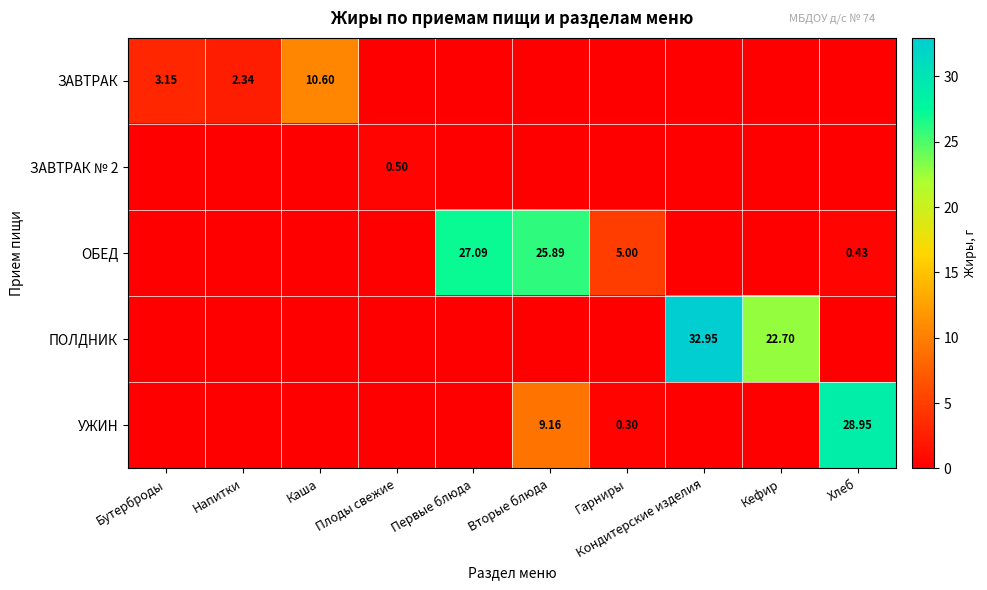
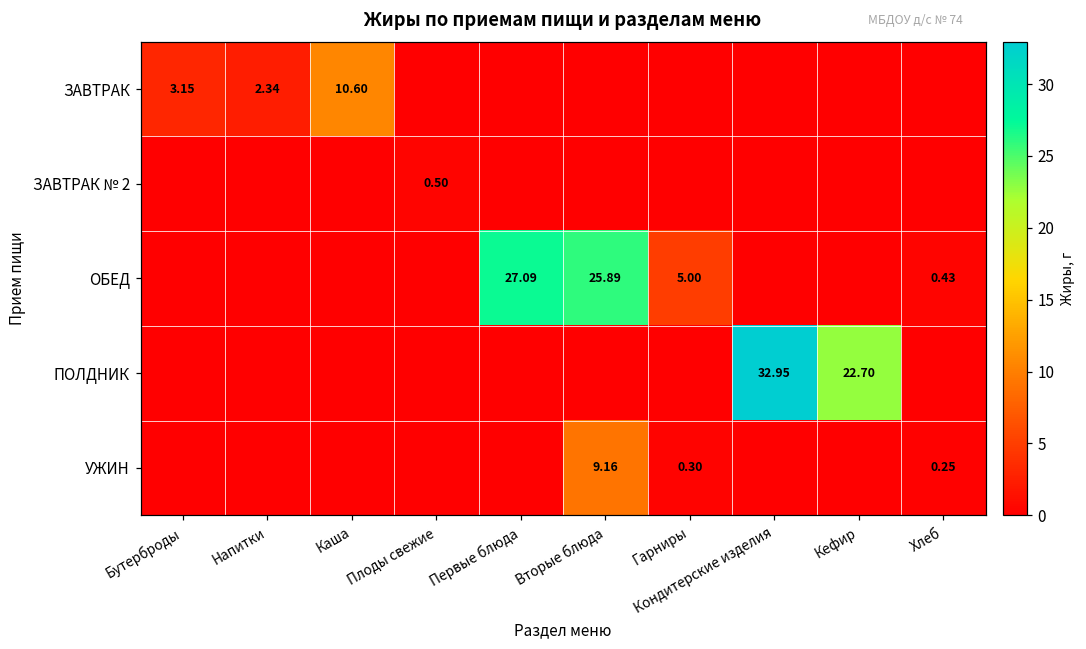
  {
    "ЗАВТРАК": {
      "Бутерброды": 3.15,
      "Напитки": 2.34,
      "Каша": 10.60
    },
    "ЗАВТРАК № 2": {
      "Плоды свежие": 0.50
    },
    "ОБЕД": {
      "Первые блюда": 27.09,
      "Вторые блюда": 25.89,
      "Гарниры": 5.00,
      "Хлеб": 0.43
    },
    "ПОЛДНИК": {
      "Кондитерские изделия": 32.95,
      "Кефир": 22.70
    },
    "УЖИН": {
      "Вторые блюда": 9.16,
      "Гарниры": 0.30,
-     "Хлеб": 28.95
+     "Хлеб": 0.25
    }
  }
